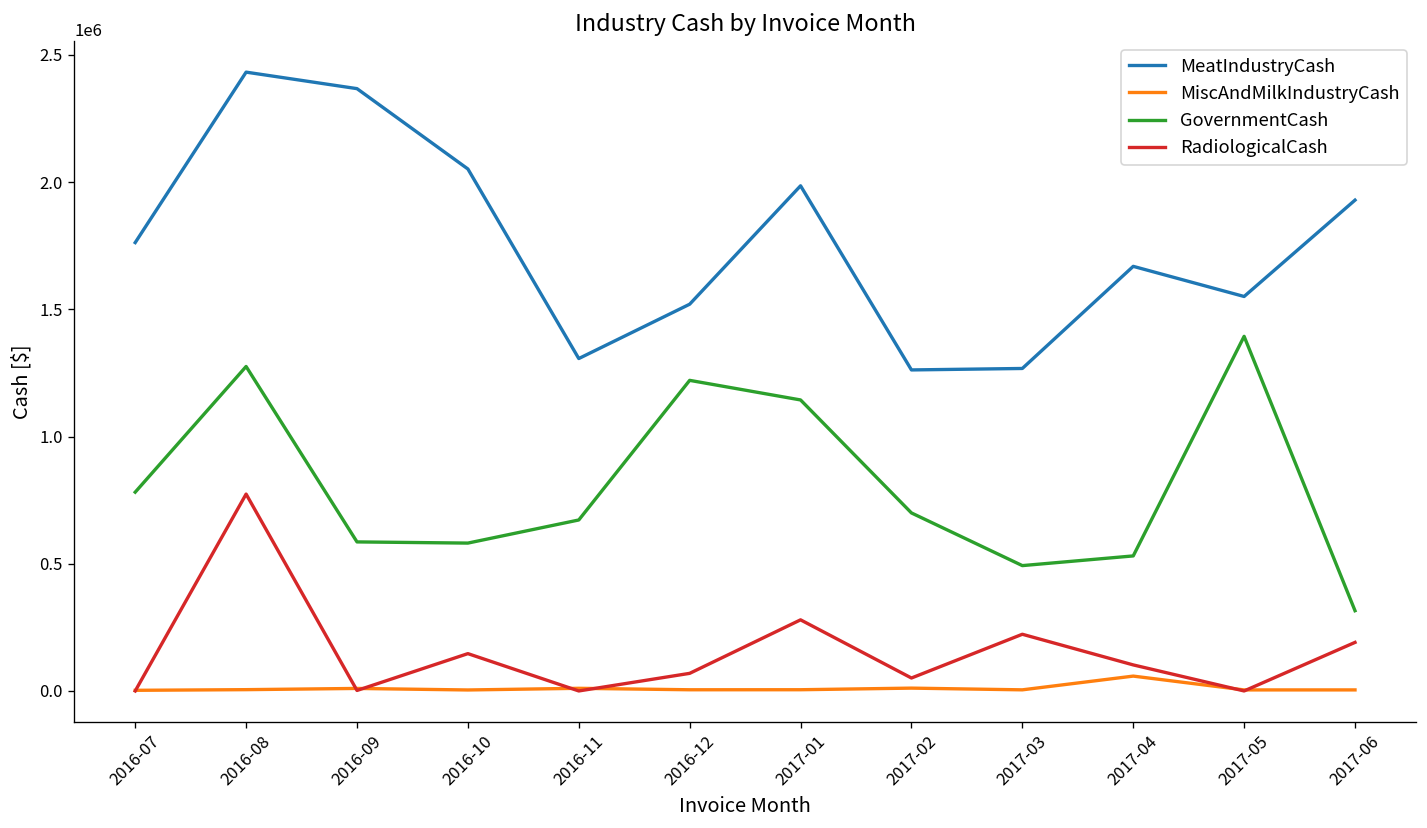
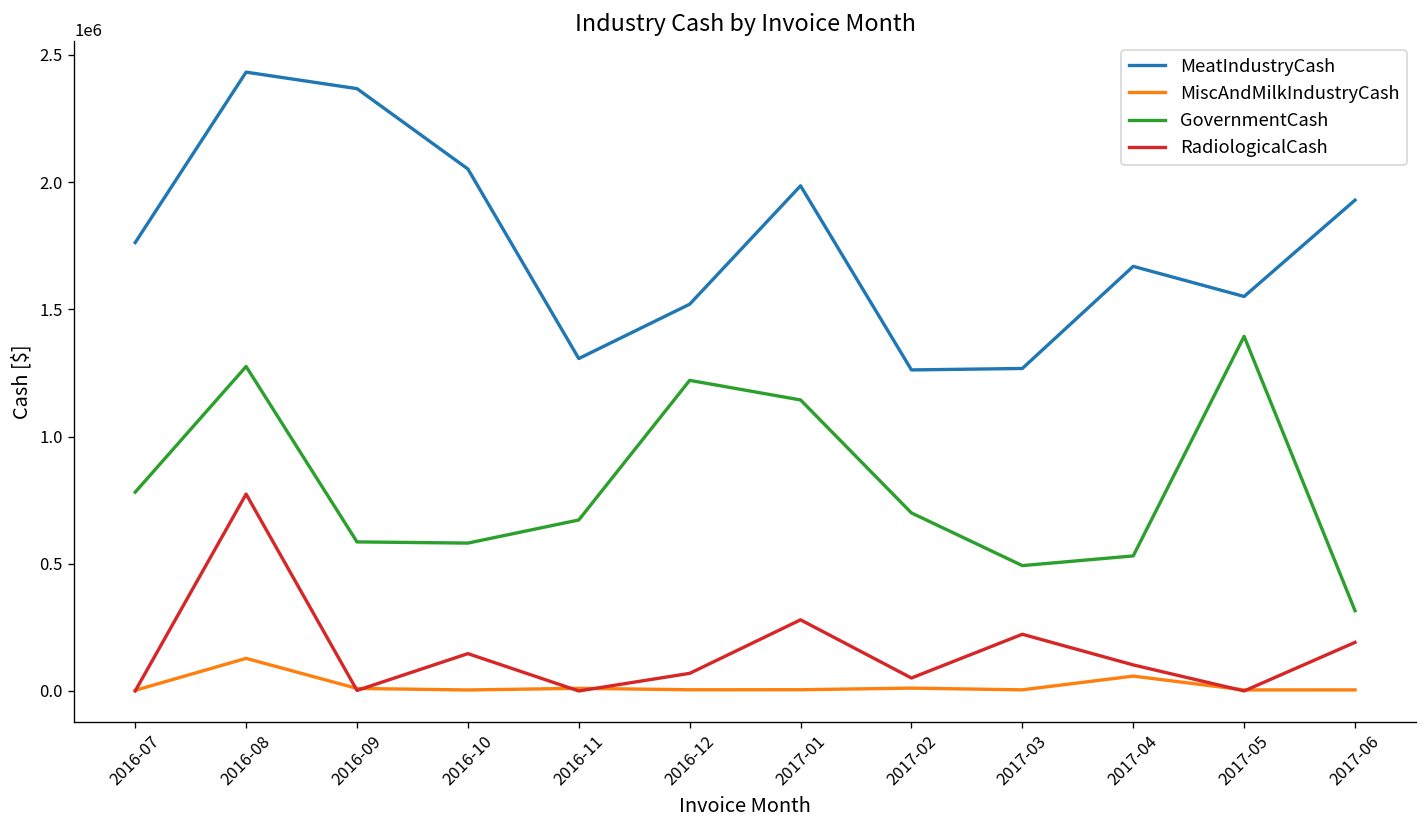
  {
    "MeatIndustryCash": {
      "2016-07": 1760000,
      "2016-08": 2430000,
      "2016-09": 2370000,
      "2016-10": 2050000,
      "2016-11": 1310000,
      "2016-12": 1520000,
      "2017-01": 1990000,
      "2017-02": 1260000,
      "2017-03": 1270000,
      "2017-04": 1670000,
      "2017-05": 1550000,
      "2017-06": 1930000
    },
    "MiscAndMilkIndustryCash": {
-     "2016-08": 10000,
+     "2016-08": 130000,
      "2016-10": 0,
      "2016-12": 0,
      "2017-01": 0,
      "2017-02": 10000,
      "2017-03": 0,
      "2017-04": 60000,
      "2017-06": 0
    },
    "GovernmentCash": {
      "2016-07": 780000,
      "2016-08": 1280000,
      "2016-09": 590000,
      "2016-10": 580000,
      "2016-11": 670000,
      "2016-12": 1220000,
      "2017-01": 1140000,
      "2017-02": 700000,
      "2017-03": 490000,
      "2017-04": 530000,
      "2017-05": 1390000,
      "2017-06": 320000
    },
    "RadiologicalCash": {
      "2016-08": 770000,
      "2016-10": 150000,
      "2016-12": 70000,
      "2017-01": 280000,
      "2017-02": 50000,
      "2017-03": 220000,
      "2017-04": 100000,
      "2017-06": 190000
    }
  }
